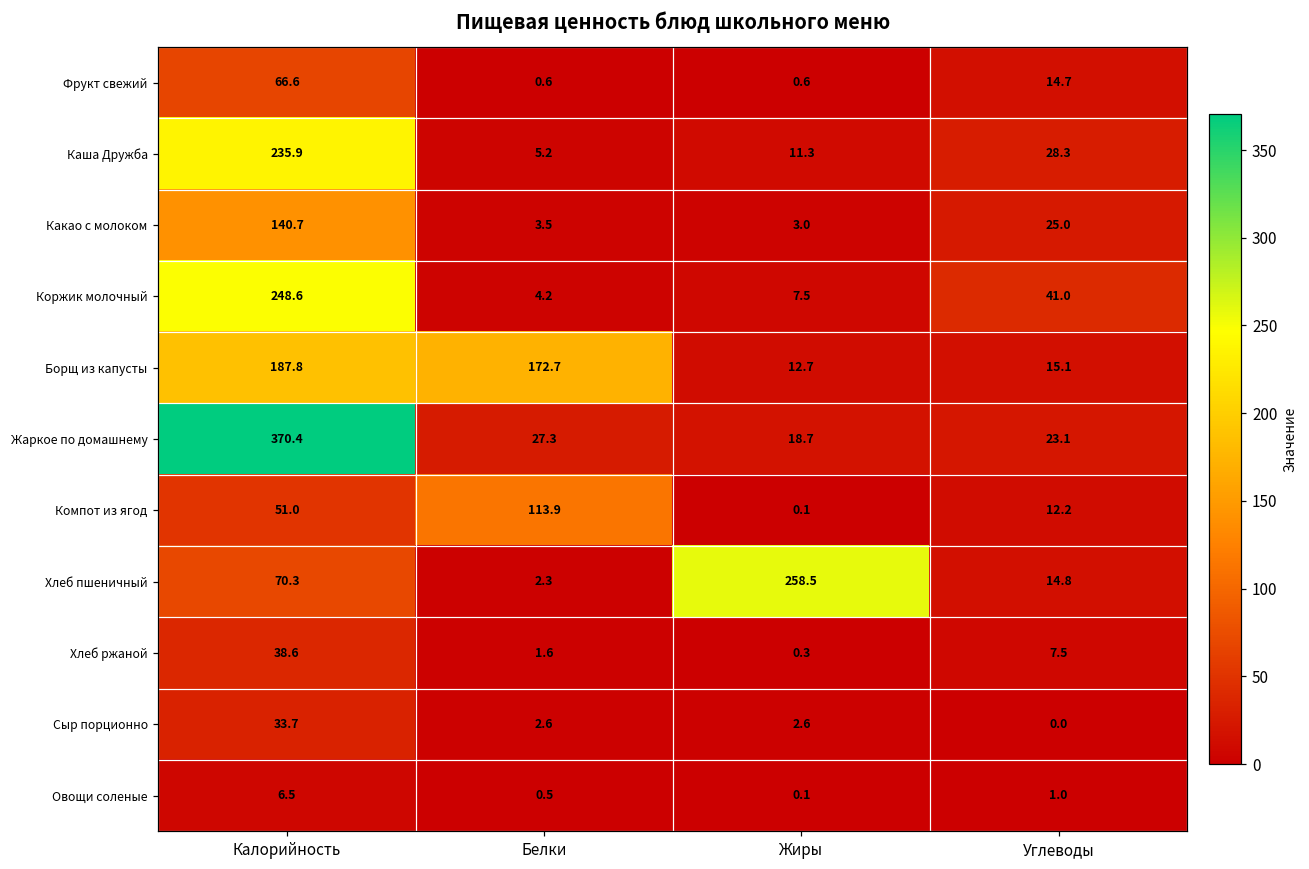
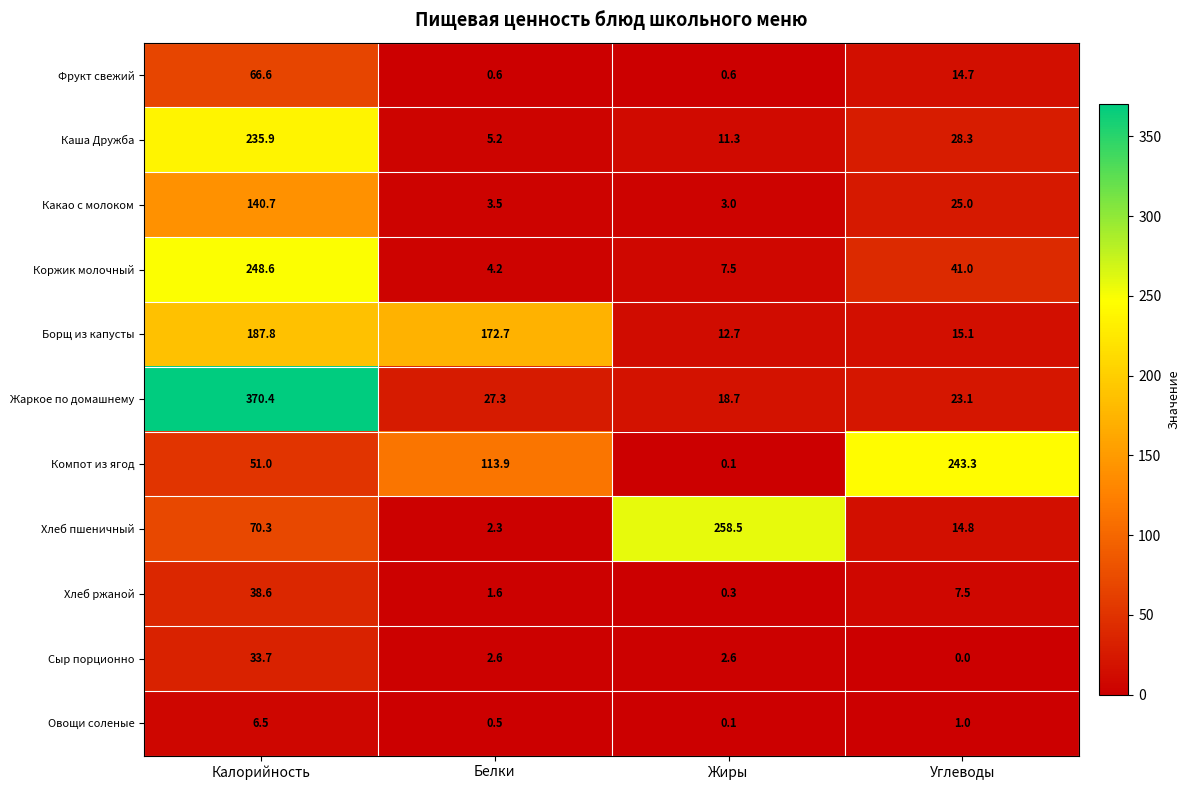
  {
    "Фрукт свежий": {
      "Калорийность": 66.6,
      "Белки": 0.6,
      "Жиры": 0.6,
      "Углеводы": 14.7
    },
    "Каша Дружба": {
      "Калорийность": 235.9,
      "Белки": 5.2,
      "Жиры": 11.3,
      "Углеводы": 28.3
    },
    "Какао с молоком": {
      "Калорийность": 140.7,
      "Белки": 3.5,
      "Жиры": 3.0,
      "Углеводы": 25.0
    },
    "Коржик молочный": {
      "Калорийность": 248.6,
      "Белки": 4.2,
      "Жиры": 7.5,
      "Углеводы": 41.0
    },
    "Борщ из капусты": {
      "Калорийность": 187.8,
      "Белки": 172.7,
      "Жиры": 12.7,
      "Углеводы": 15.1
    },
    "Жаркое по домашнему": {
      "Калорийность": 370.4,
      "Белки": 27.3,
      "Жиры": 18.7,
      "Углеводы": 23.1
    },
    "Компот из ягод": {
      "Калорийность": 51.0,
      "Белки": 113.9,
      "Жиры": 0.1,
-     "Углеводы": 12.2
+     "Углеводы": 243.3
    },
    "Хлеб пшеничный": {
      "Калорийность": 70.3,
      "Белки": 2.3,
      "Жиры": 258.5,
      "Углеводы": 14.8
    },
    "Хлеб ржаной": {
      "Калорийность": 38.6,
      "Белки": 1.6,
      "Жиры": 0.3,
      "Углеводы": 7.5
    },
    "Сыр порционно": {
      "Калорийность": 33.7,
      "Белки": 2.6,
      "Жиры": 2.6,
      "Углеводы": 0.0
    },
    "Овощи соленые": {
      "Калорийность": 6.5,
      "Белки": 0.5,
      "Жиры": 0.1,
      "Углеводы": 1.0
    }
  }
